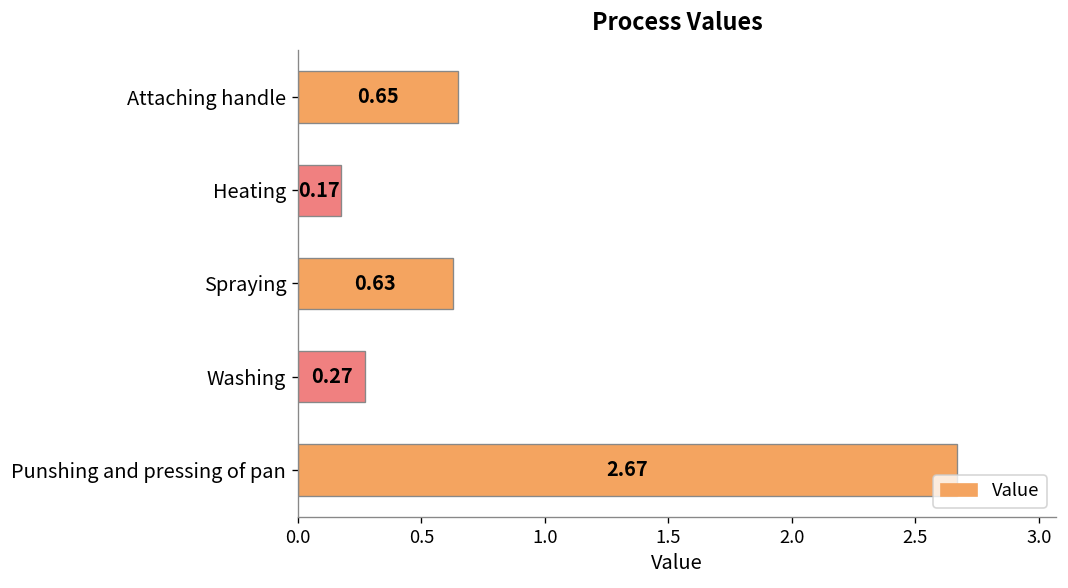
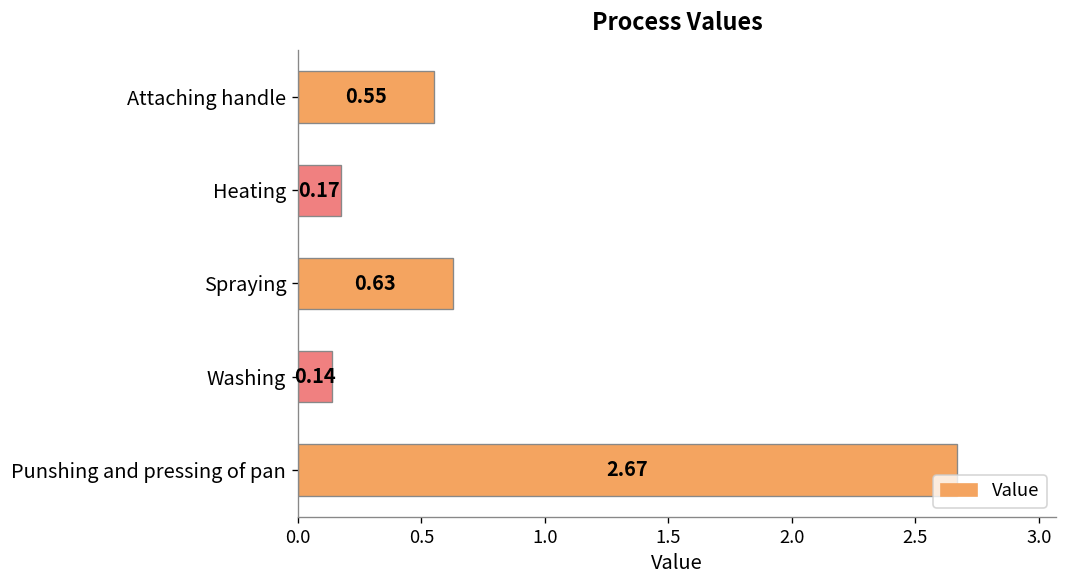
  {
-   "Attaching handle": 0.65,
+   "Attaching handle": 0.55,
    "Heating": 0.17,
    "Spraying": 0.63,
-   "Washing": 0.27,
+   "Washing": 0.14,
    "Punshing and pressing of pan": 2.67
  }
